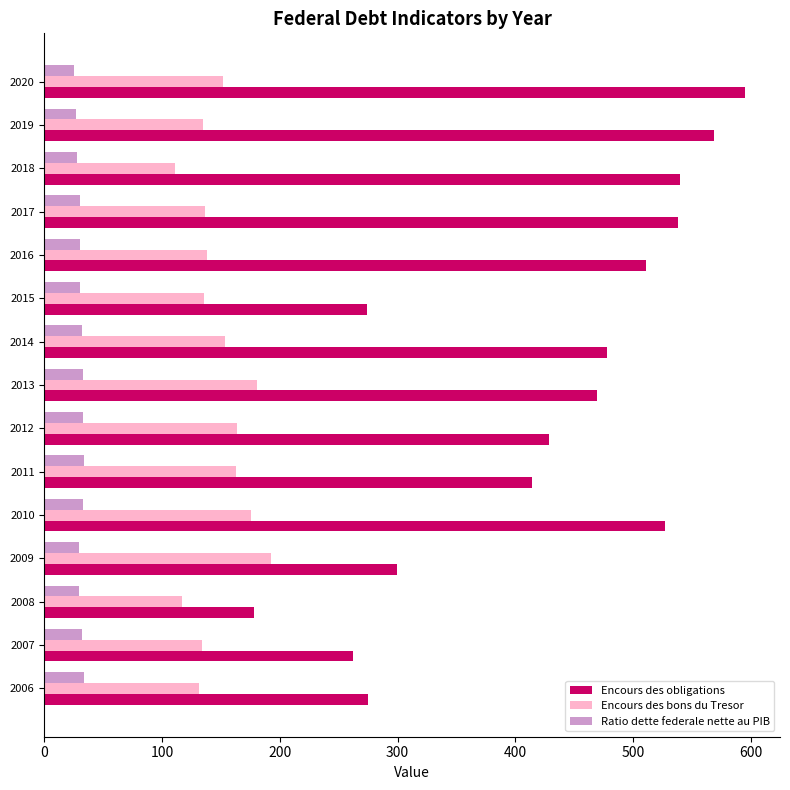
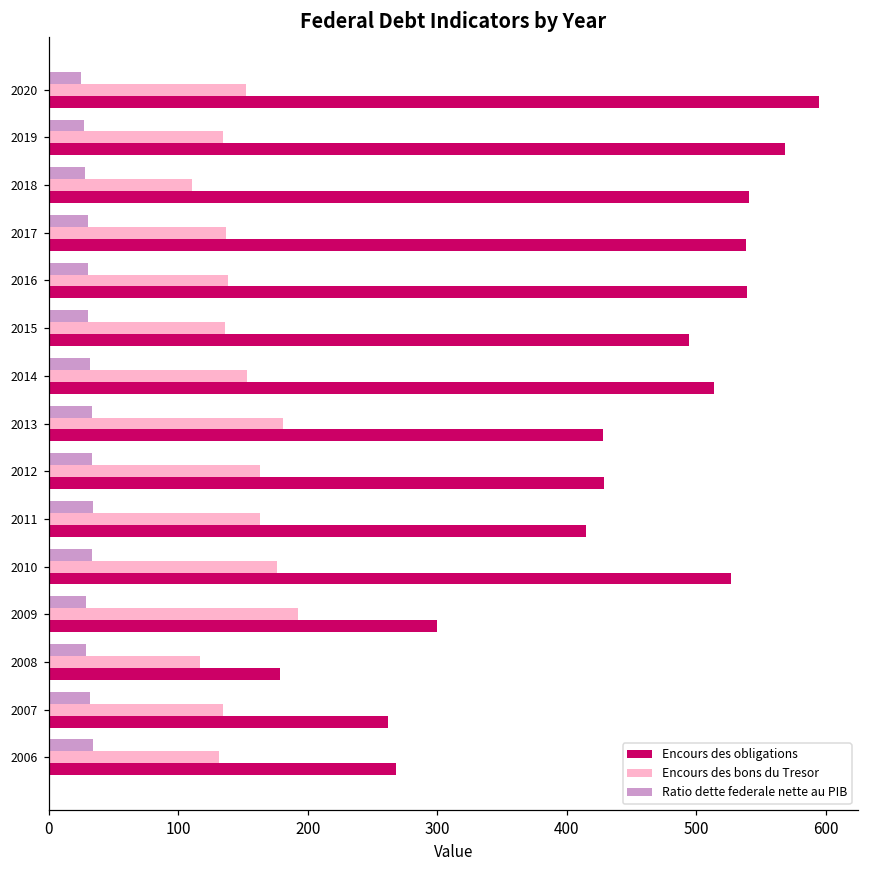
  {
    "Encours des obligations": {
      "2020": 595,
      "2019": 569,
      "2018": 540,
      "2017": 538,
-     "2016": 511,
-     "2015": 274,
-     "2014": 478,
-     "2013": 469,
+     "2016": 539,
+     "2015": 495,
+     "2014": 514,
+     "2013": 428,
      "2012": 429,
      "2011": 415,
      "2010": 527,
      "2009": 300,
      "2008": 178,
      "2007": 262,
-     "2006": 275
+     "2006": 268
    }
  }
